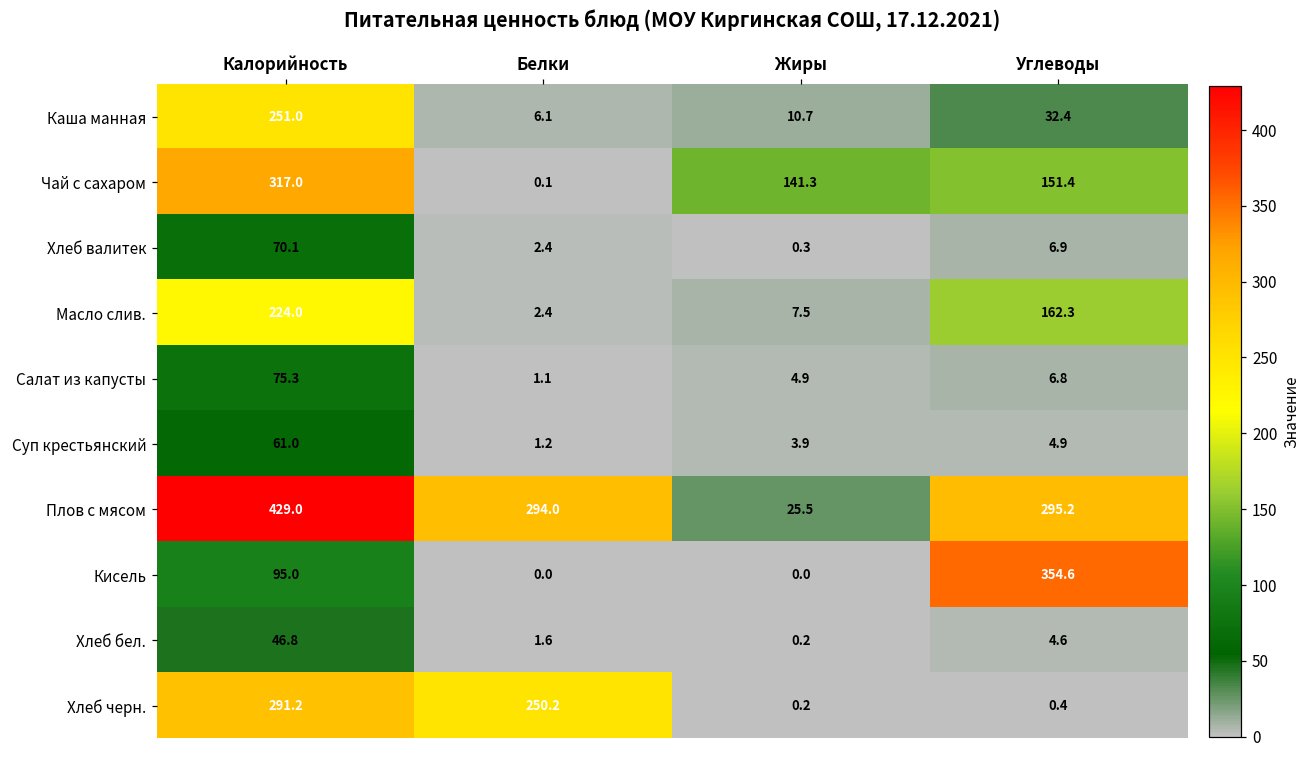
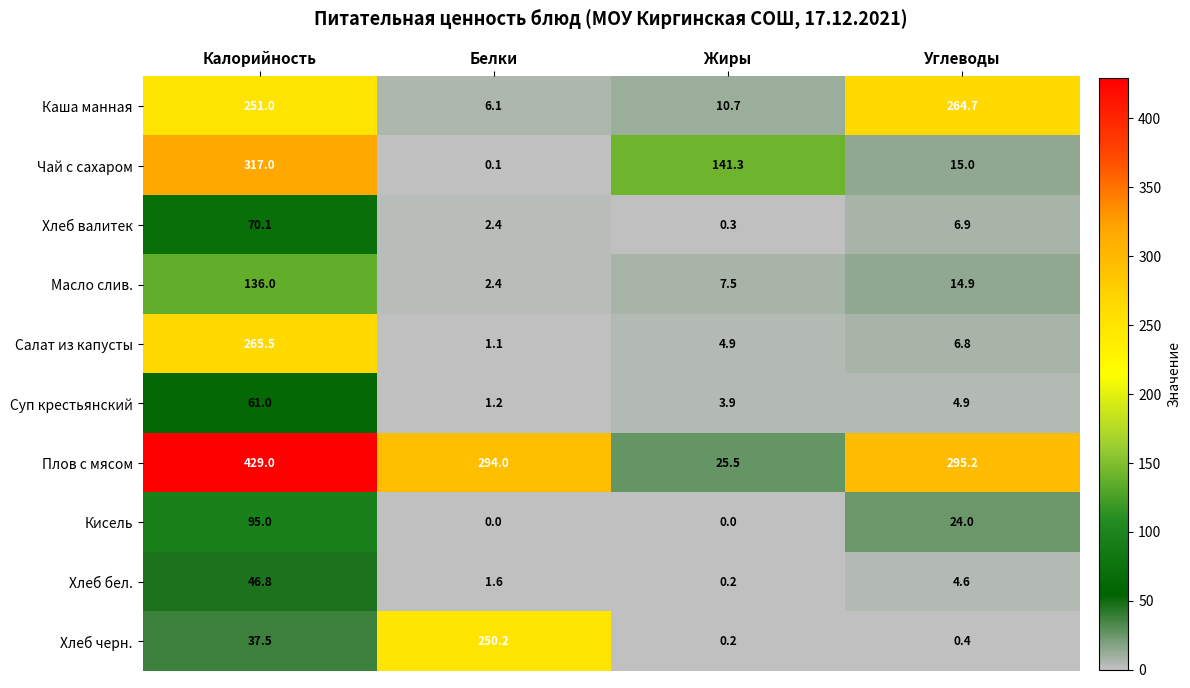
  {
    "Каша манная": {
      "Калорийность": 251.0,
      "Белки": 6.1,
      "Жиры": 10.7,
-     "Углеводы": 32.4
+     "Углеводы": 264.7
    },
    "Чай с сахаром": {
      "Калорийность": 317.0,
      "Белки": 0.1,
      "Жиры": 141.3,
-     "Углеводы": 151.4
+     "Углеводы": 15.0
    },
    "Хлеб валитек": {
      "Калорийность": 70.1,
      "Белки": 2.4,
      "Жиры": 0.3,
      "Углеводы": 6.9
    },
    "Масло слив.": {
-     "Калорийность": 224.0,
+     "Калорийность": 136.0,
      "Белки": 2.4,
      "Жиры": 7.5,
-     "Углеводы": 162.3
+     "Углеводы": 14.9
    },
    "Салат из капусты": {
-     "Калорийность": 75.3,
+     "Калорийность": 265.5,
      "Белки": 1.1,
      "Жиры": 4.9,
      "Углеводы": 6.8
    },
    "Суп крестьянский": {
      "Калорийность": 61.0,
      "Белки": 1.2,
      "Жиры": 3.9,
      "Углеводы": 4.9
    },
    "Плов с мясом": {
      "Калорийность": 429.0,
      "Белки": 294.0,
      "Жиры": 25.5,
      "Углеводы": 295.2
    },
    "Кисель": {
      "Калорийность": 95.0,
      "Белки": 0.0,
      "Жиры": 0.0,
-     "Углеводы": 354.6
+     "Углеводы": 24.0
    },
    "Хлеб бел.": {
      "Калорийность": 46.8,
      "Белки": 1.6,
      "Жиры": 0.2,
      "Углеводы": 4.6
    },
    "Хлеб черн.": {
-     "Калорийность": 291.2,
+     "Калорийность": 37.5,
      "Белки": 250.2,
      "Жиры": 0.2,
      "Углеводы": 0.4
    }
  }
